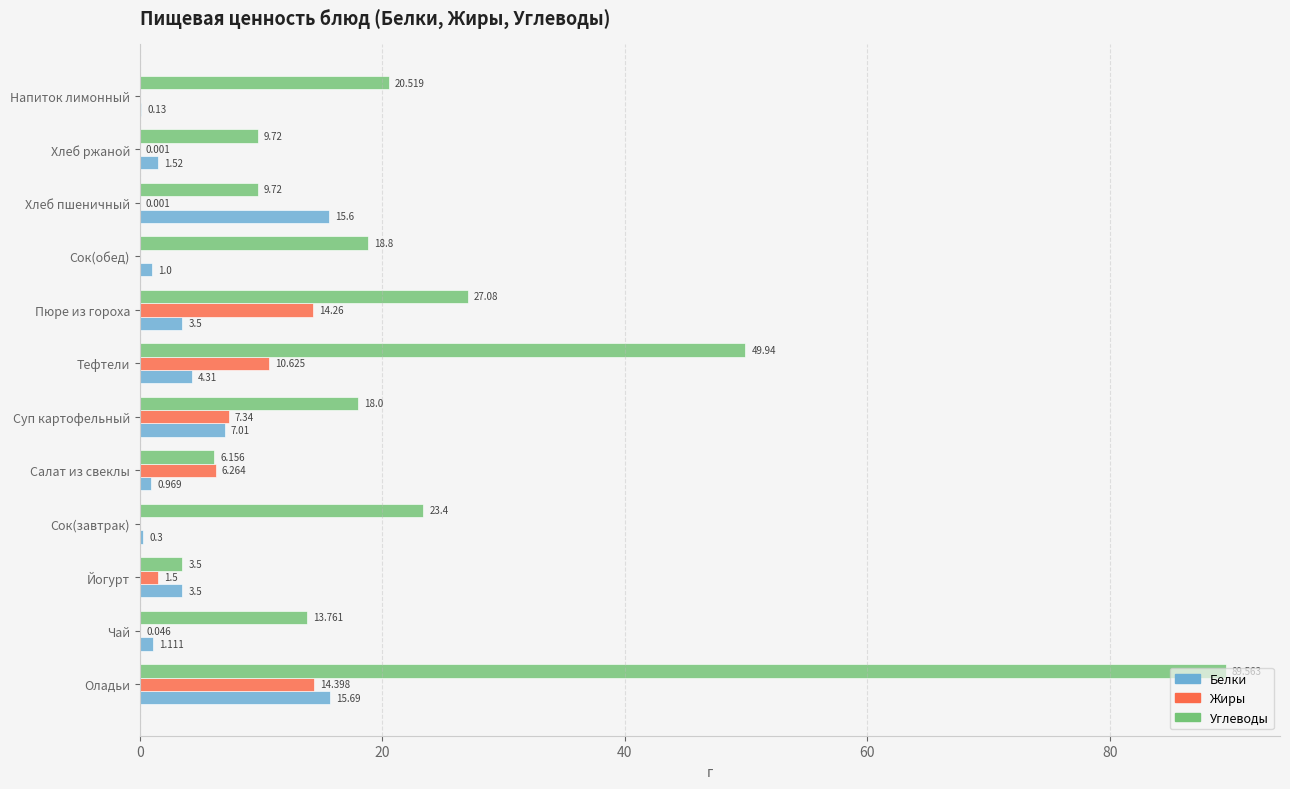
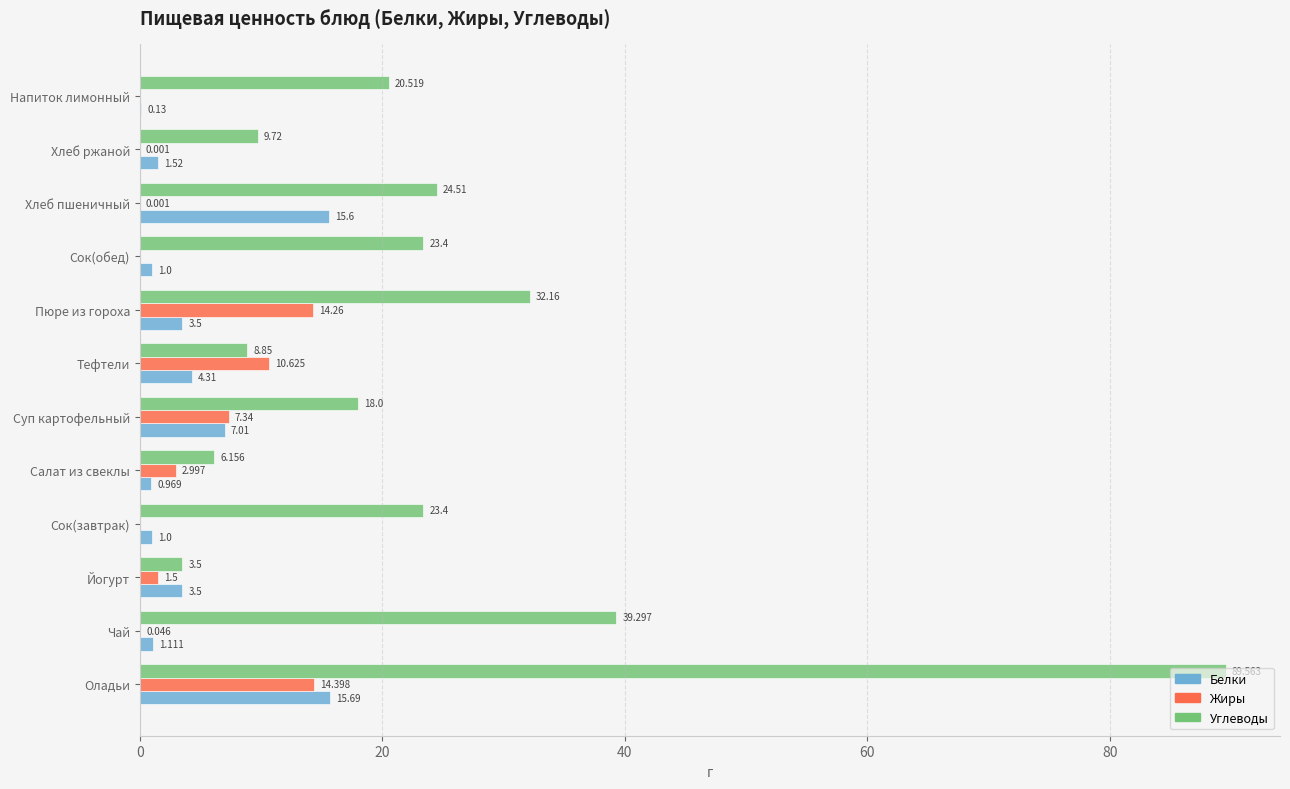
  {
    "Белки": {
      "Напиток лимонный": 0.13,
      "Хлеб ржаной": 1.52,
      "Хлеб пшеничный": 15.6,
      "Сок(обед)": 1.0,
      "Пюре из гороха": 3.5,
      "Тефтели": 4.31,
      "Суп картофельный": 7.01,
      "Салат из свеклы": 0.969,
-     "Сок(завтрак)": 0.3,
+     "Сок(завтрак)": 1.0,
      "Йогурт": 3.5,
      "Чай": 1.111,
      "Оладьи": 15.69
    },
    "Жиры": {
      "Хлеб ржаной": 0.001,
      "Хлеб пшеничный": 0.001,
      "Пюре из гороха": 14.26,
      "Тефтели": 10.625,
      "Суп картофельный": 7.34,
-     "Салат из свеклы": 6.264,
+     "Салат из свеклы": 2.997,
      "Йогурт": 1.5,
      "Чай": 0.046,
      "Оладьи": 14.398
    },
    "Углеводы": {
      "Напиток лимонный": 20.519,
      "Хлеб ржаной": 9.72,
-     "Хлеб пшеничный": 9.72,
-     "Сок(обед)": 18.8,
-     "Пюре из гороха": 27.08,
-     "Тефтели": 49.94,
+     "Хлеб пшеничный": 24.51,
+     "Сок(обед)": 23.4,
+     "Пюре из гороха": 32.16,
+     "Тефтели": 8.85,
      "Суп картофельный": 18.0,
      "Салат из свеклы": 6.156,
      "Сок(завтрак)": 23.4,
      "Йогурт": 3.5,
-     "Чай": 13.761
+     "Чай": 39.297
    }
  }
